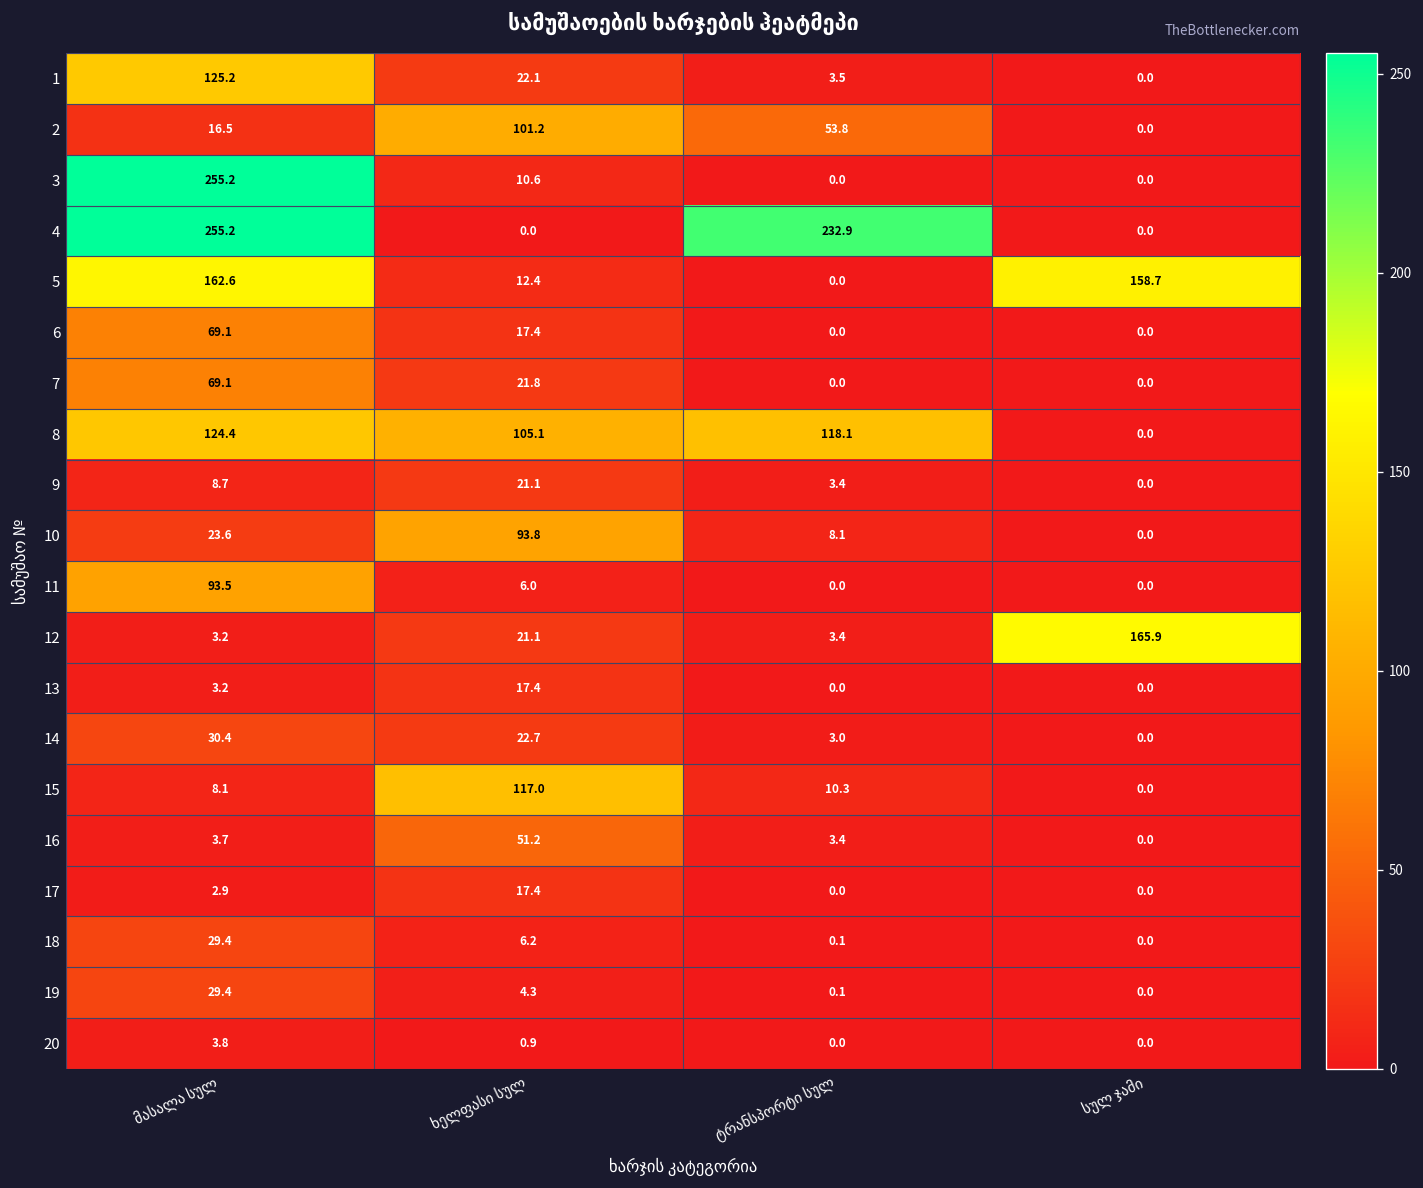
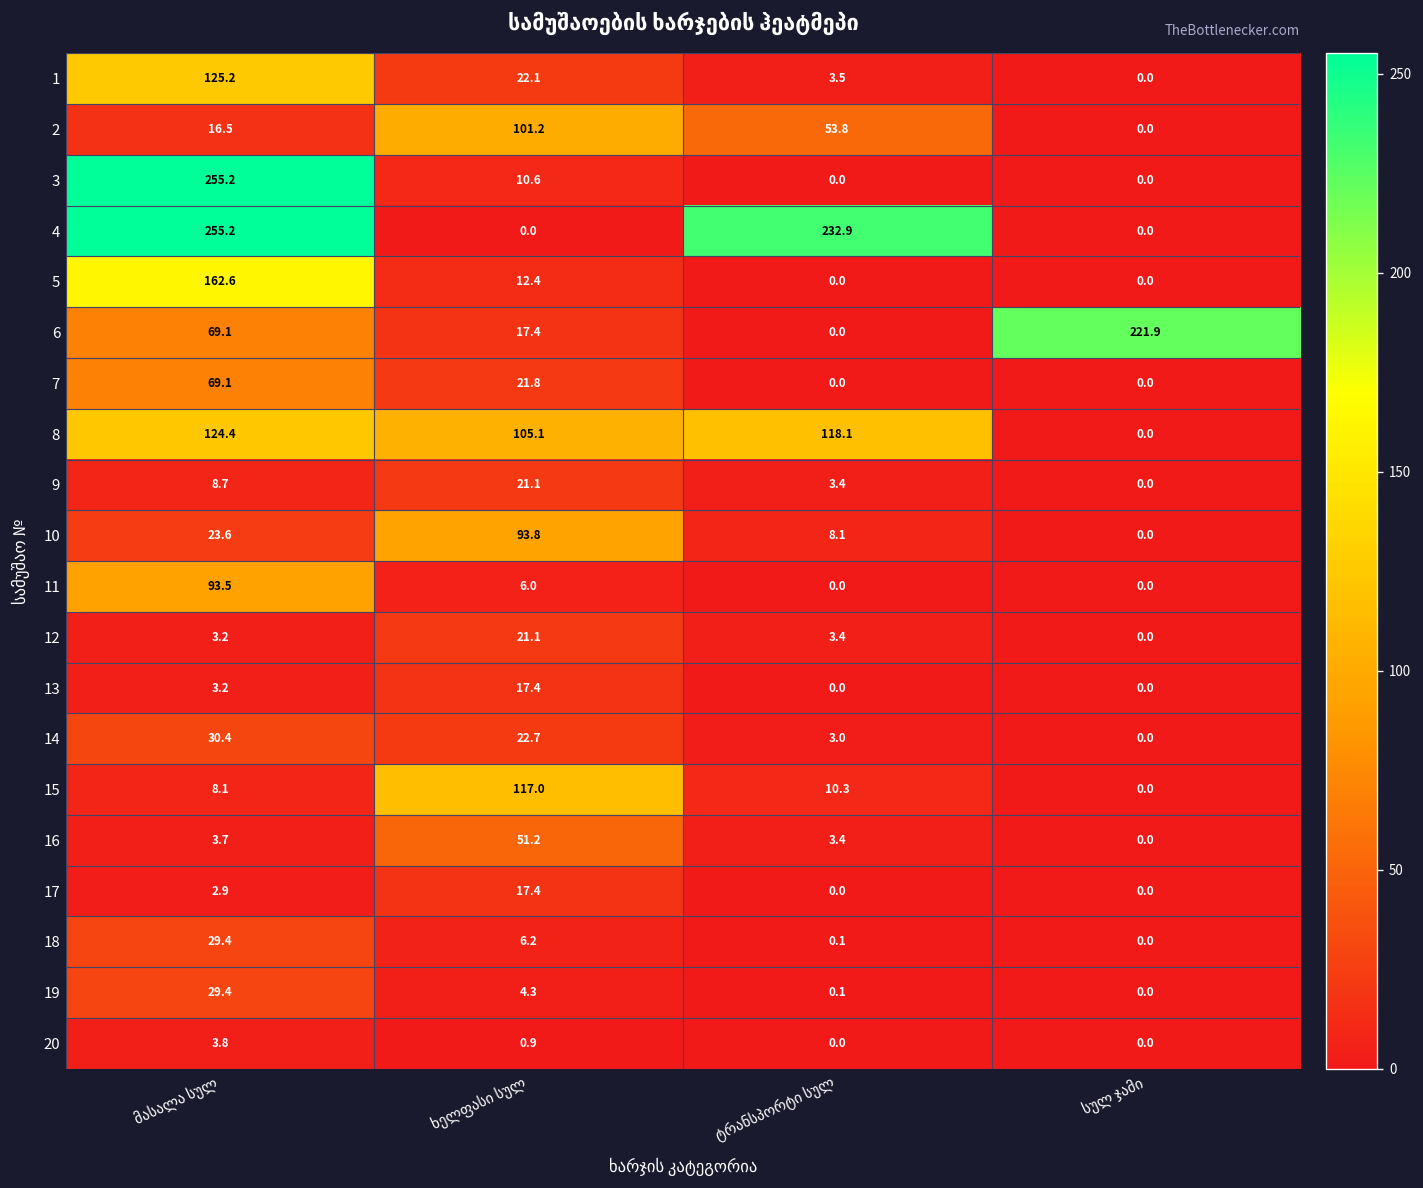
  {
    "1": {
      "მასალა სულ": 125.2,
      "ხელფასი სულ": 22.1,
      "ტრანსპორტი სულ": 3.5,
      "სულ ჯამი": 0.0
    },
    "2": {
      "მასალა სულ": 16.5,
      "ხელფასი სულ": 101.2,
      "ტრანსპორტი სულ": 53.8,
      "სულ ჯამი": 0.0
    },
    "3": {
      "მასალა სულ": 255.2,
      "ხელფასი სულ": 10.6,
      "ტრანსპორტი სულ": 0.0,
      "სულ ჯამი": 0.0
    },
    "4": {
      "მასალა სულ": 255.2,
      "ხელფასი სულ": 0.0,
      "ტრანსპორტი სულ": 232.9,
      "სულ ჯამი": 0.0
    },
    "5": {
      "მასალა სულ": 162.6,
      "ხელფასი სულ": 12.4,
      "ტრანსპორტი სულ": 0.0,
-     "სულ ჯამი": 158.7
+     "სულ ჯამი": 0.0
    },
    "6": {
      "მასალა სულ": 69.1,
      "ხელფასი სულ": 17.4,
      "ტრანსპორტი სულ": 0.0,
-     "სულ ჯამი": 0.0
+     "სულ ჯამი": 221.9
    },
    "7": {
      "მასალა სულ": 69.1,
      "ხელფასი სულ": 21.8,
      "ტრანსპორტი სულ": 0.0,
      "სულ ჯამი": 0.0
    },
    "8": {
      "მასალა სულ": 124.4,
      "ხელფასი სულ": 105.1,
      "ტრანსპორტი სულ": 118.1,
      "სულ ჯამი": 0.0
    },
    "9": {
      "მასალა სულ": 8.7,
      "ხელფასი სულ": 21.1,
      "ტრანსპორტი სულ": 3.4,
      "სულ ჯამი": 0.0
    },
    "10": {
      "მასალა სულ": 23.6,
      "ხელფასი სულ": 93.8,
      "ტრანსპორტი სულ": 8.1,
      "სულ ჯამი": 0.0
    },
    "11": {
      "მასალა სულ": 93.5,
      "ხელფასი სულ": 6.0,
      "ტრანსპორტი სულ": 0.0,
      "სულ ჯამი": 0.0
    },
    "12": {
      "მასალა სულ": 3.2,
      "ხელფასი სულ": 21.1,
      "ტრანსპორტი სულ": 3.4,
-     "სულ ჯამი": 165.9
+     "სულ ჯამი": 0.0
    },
    "13": {
      "მასალა სულ": 3.2,
      "ხელფასი სულ": 17.4,
      "ტრანსპორტი სულ": 0.0,
      "სულ ჯამი": 0.0
    },
    "14": {
      "მასალა სულ": 30.4,
      "ხელფასი სულ": 22.7,
      "ტრანსპორტი სულ": 3.0,
      "სულ ჯამი": 0.0
    },
    "15": {
      "მასალა სულ": 8.1,
      "ხელფასი სულ": 117.0,
      "ტრანსპორტი სულ": 10.3,
      "სულ ჯამი": 0.0
    },
    "16": {
      "მასალა სულ": 3.7,
      "ხელფასი სულ": 51.2,
      "ტრანსპორტი სულ": 3.4,
      "სულ ჯამი": 0.0
    },
    "17": {
      "მასალა სულ": 2.9,
      "ხელფასი სულ": 17.4,
      "ტრანსპორტი სულ": 0.0,
      "სულ ჯამი": 0.0
    },
    "18": {
      "მასალა სულ": 29.4,
      "ხელფასი სულ": 6.2,
      "ტრანსპორტი სულ": 0.1,
      "სულ ჯამი": 0.0
    },
    "19": {
      "მასალა სულ": 29.4,
      "ხელფასი სულ": 4.3,
      "ტრანსპორტი სულ": 0.1,
      "სულ ჯამი": 0.0
    },
    "20": {
      "მასალა სულ": 3.8,
      "ხელფასი სულ": 0.9,
      "ტრანსპორტი სულ": 0.0,
      "სულ ჯამი": 0.0
    }
  }
